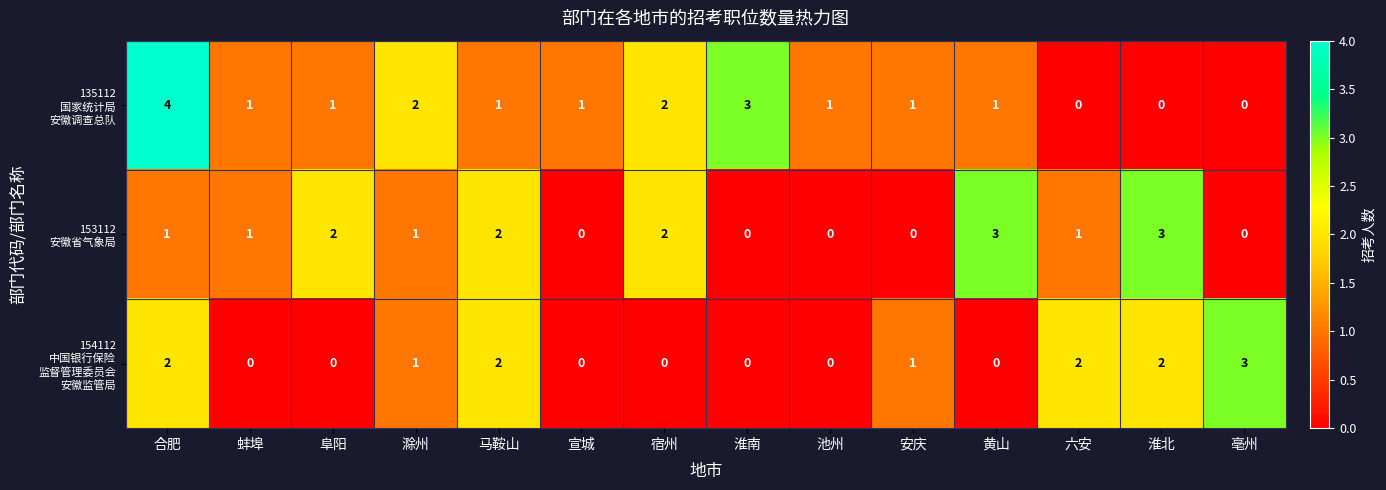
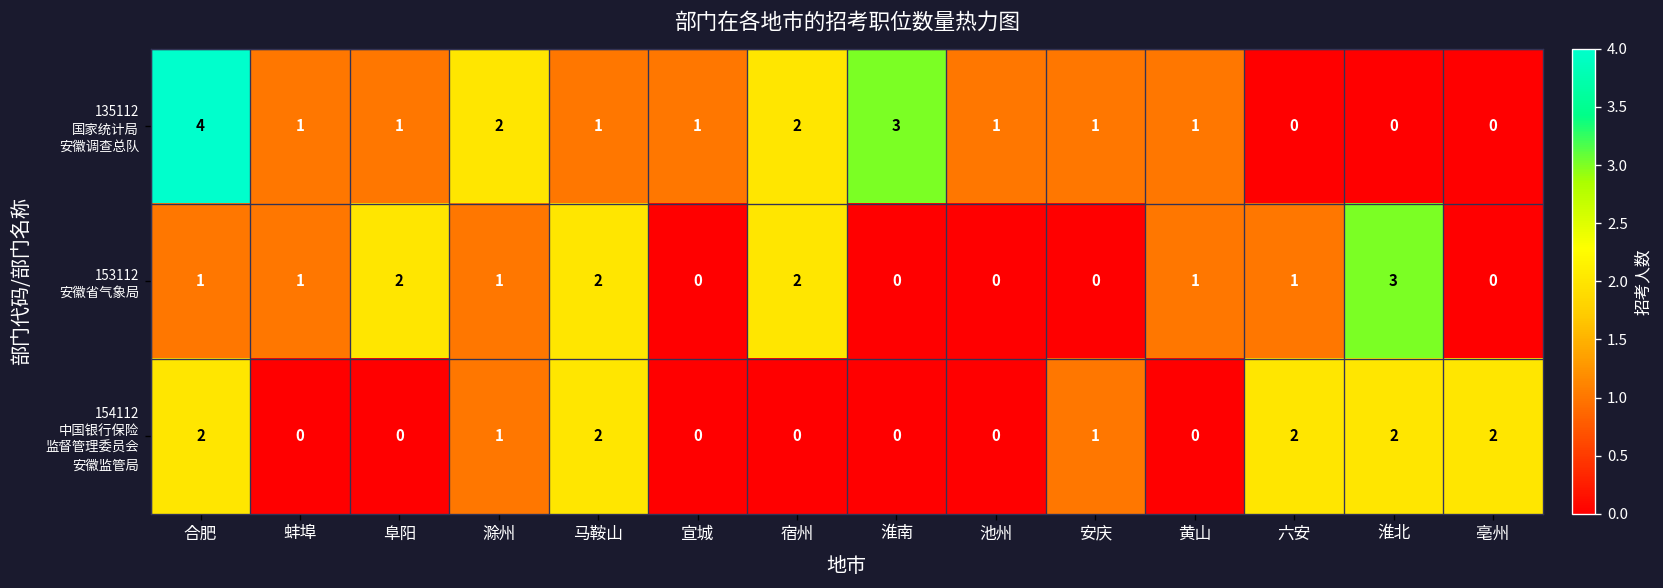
  {
    "135112 国家统计局 安徽调查总队": {
      "合肥": 4,
      "蚌埠": 1,
      "阜阳": 1,
      "滁州": 2,
      "马鞍山": 1,
      "宣城": 1,
      "宿州": 2,
      "淮南": 3,
      "池州": 1,
      "安庆": 1,
      "黄山": 1,
      "六安": 0,
      "淮北": 0,
      "亳州": 0
    },
    "153112 安徽省气象局": {
      "合肥": 1,
      "蚌埠": 1,
      "阜阳": 2,
      "滁州": 1,
      "马鞍山": 2,
      "宣城": 0,
      "宿州": 2,
      "淮南": 0,
      "池州": 0,
      "安庆": 0,
-     "黄山": 3,
+     "黄山": 1,
      "六安": 1,
      "淮北": 3,
      "亳州": 0
    },
    "154112 中国银行保险 监督管理委员会 安徽监管局": {
      "合肥": 2,
      "蚌埠": 0,
      "阜阳": 0,
      "滁州": 1,
      "马鞍山": 2,
      "宣城": 0,
      "宿州": 0,
      "淮南": 0,
      "池州": 0,
      "安庆": 1,
      "黄山": 0,
      "六安": 2,
      "淮北": 2,
-     "亳州": 3
+     "亳州": 2
    }
  }
